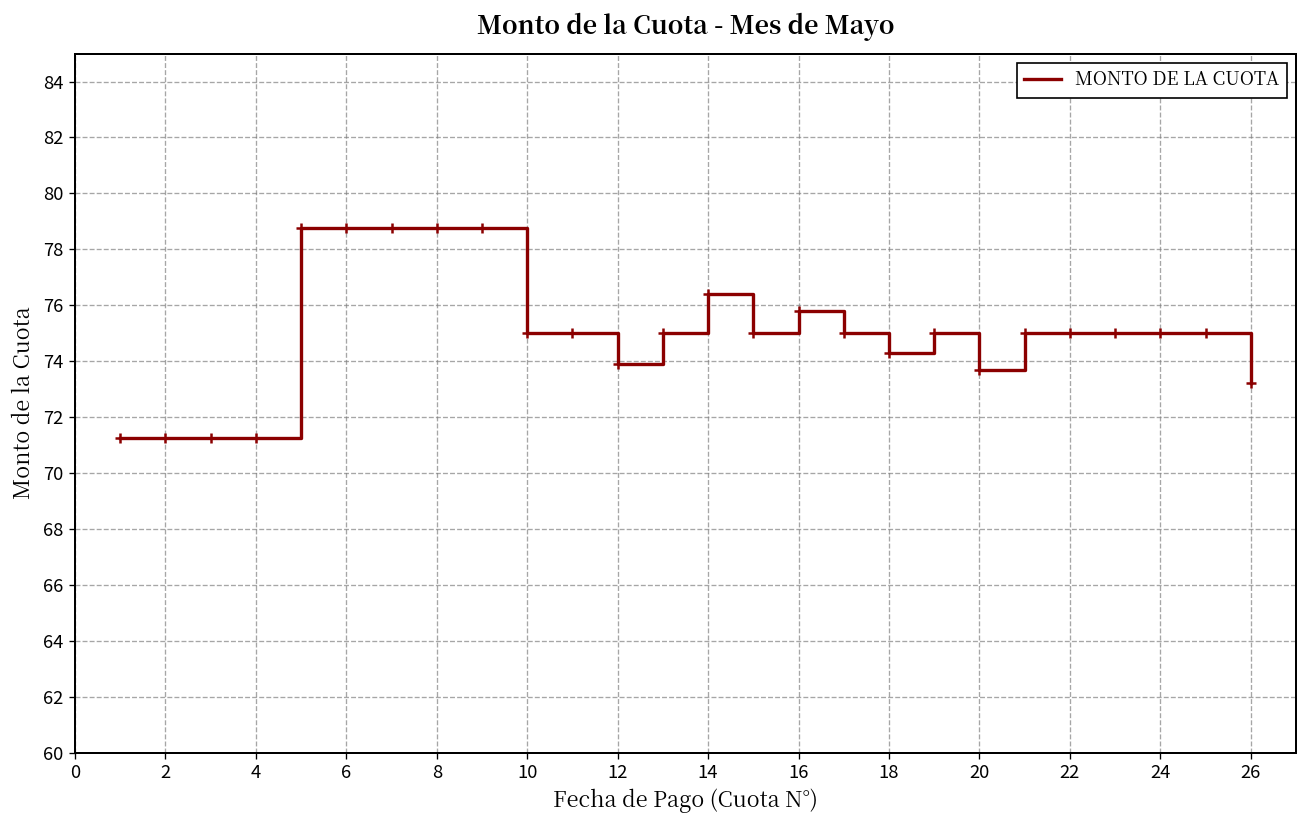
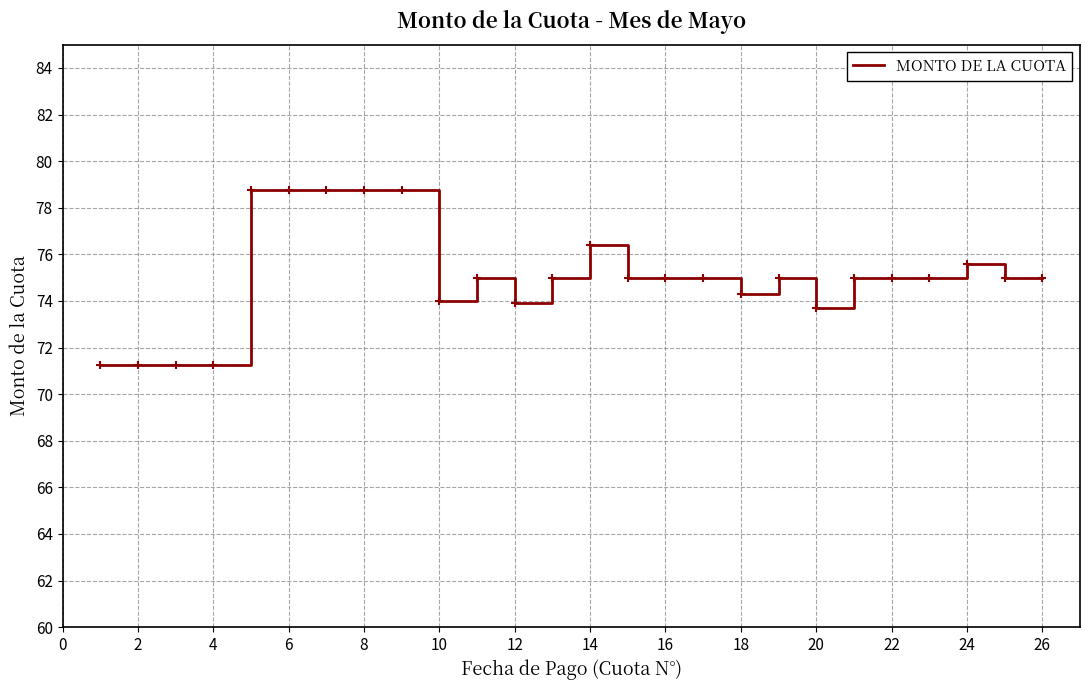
  {
    "2": 71.3,
    "4": 71.3,
    "6": 78.8,
    "8": 78.8,
-   "10": 75,
+   "10": 74,
    "12": 73.9,
    "14": 76.4,
-   "16": 75.8,
+   "16": 75.0,
    "18": 74.3,
    "20": 73.7,
    "22": 75.0,
-   "24": 75.0,
-   "26": 73.2
+   "24": 75.6,
+   "26": 75.0
  }
